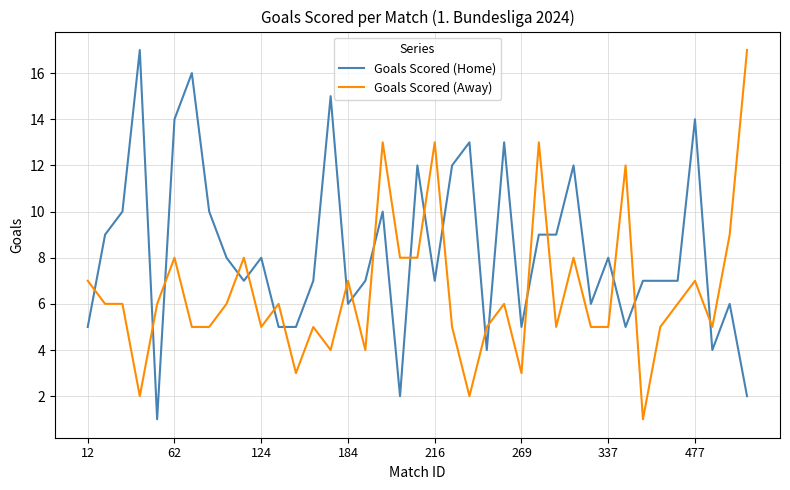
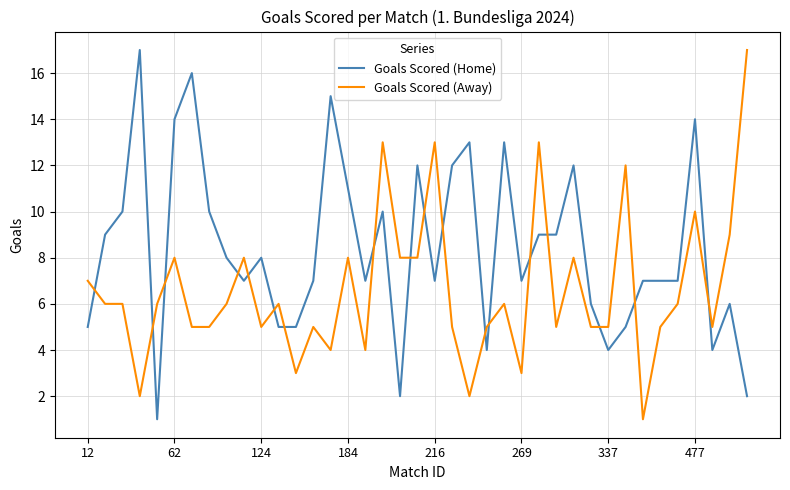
  {
    "Goals Scored (Home)": {
      "12": 5,
      "62": 14,
      "124": 8,
-     "184": 6,
+     "184": 11,
      "216": 7,
-     "269": 5,
-     "337": 8,
+     "269": 7,
+     "337": 4,
      "477": 14
    },
    "Goals Scored (Away)": {
      "12": 7,
      "62": 8,
      "124": 5,
-     "184": 7,
+     "184": 8,
      "216": 13,
      "269": 3,
      "337": 5,
-     "477": 7
+     "477": 10
    }
  }
